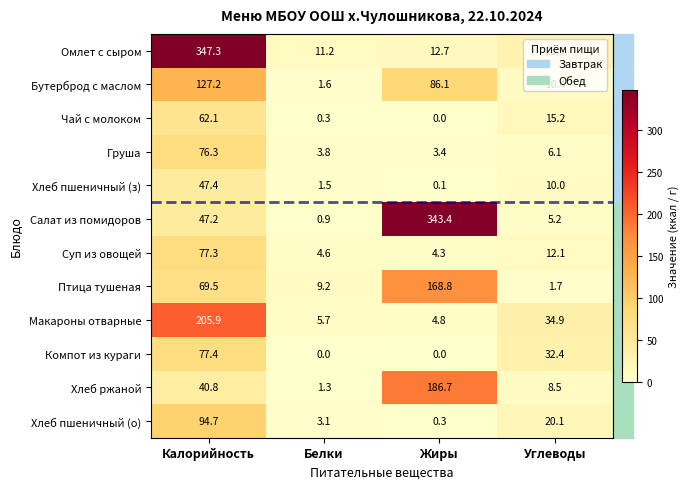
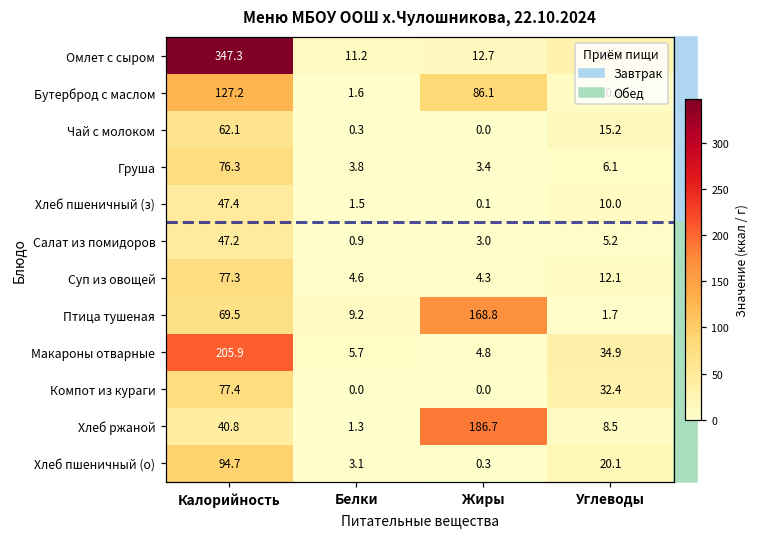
  {
    "Омлет с сыром": {
      "Калорийность": 347.3,
      "Белки": 11.2,
      "Жиры": 12.7
    },
    "Бутерброд с маслом": {
      "Калорийность": 127.2,
      "Белки": 1.6,
      "Жиры": 86.1
    },
    "Чай с молоком": {
      "Калорийность": 62.1,
      "Белки": 0.3,
      "Жиры": 0.0,
      "Углеводы": 15.2
    },
    "Груша": {
      "Калорийность": 76.3,
      "Белки": 3.8,
      "Жиры": 3.4,
      "Углеводы": 6.1
    },
    "Хлеб пшеничный (з)": {
      "Калорийность": 47.4,
      "Белки": 1.5,
      "Жиры": 0.1,
      "Углеводы": 10.0
    },
    "Салат из помидоров": {
      "Калорийность": 47.2,
      "Белки": 0.9,
-     "Жиры": 343.4,
+     "Жиры": 3.0,
      "Углеводы": 5.2
    },
    "Суп из овощей": {
      "Калорийность": 77.3,
      "Белки": 4.6,
      "Жиры": 4.3,
      "Углеводы": 12.1
    },
    "Птица тушеная": {
      "Калорийность": 69.5,
      "Белки": 9.2,
      "Жиры": 168.8,
      "Углеводы": 1.7
    },
    "Макароны отварные": {
      "Калорийность": 205.9,
      "Белки": 5.7,
      "Жиры": 4.8,
      "Углеводы": 34.9
    },
    "Компот из кураги": {
      "Калорийность": 77.4,
      "Белки": 0.0,
      "Жиры": 0.0,
      "Углеводы": 32.4
    },
    "Хлеб ржаной": {
      "Калорийность": 40.8,
      "Белки": 1.3,
      "Жиры": 186.7,
      "Углеводы": 8.5
    },
    "Хлеб пшеничный (о)": {
      "Калорийность": 94.7,
      "Белки": 3.1,
      "Жиры": 0.3,
      "Углеводы": 20.1
    }
  }
